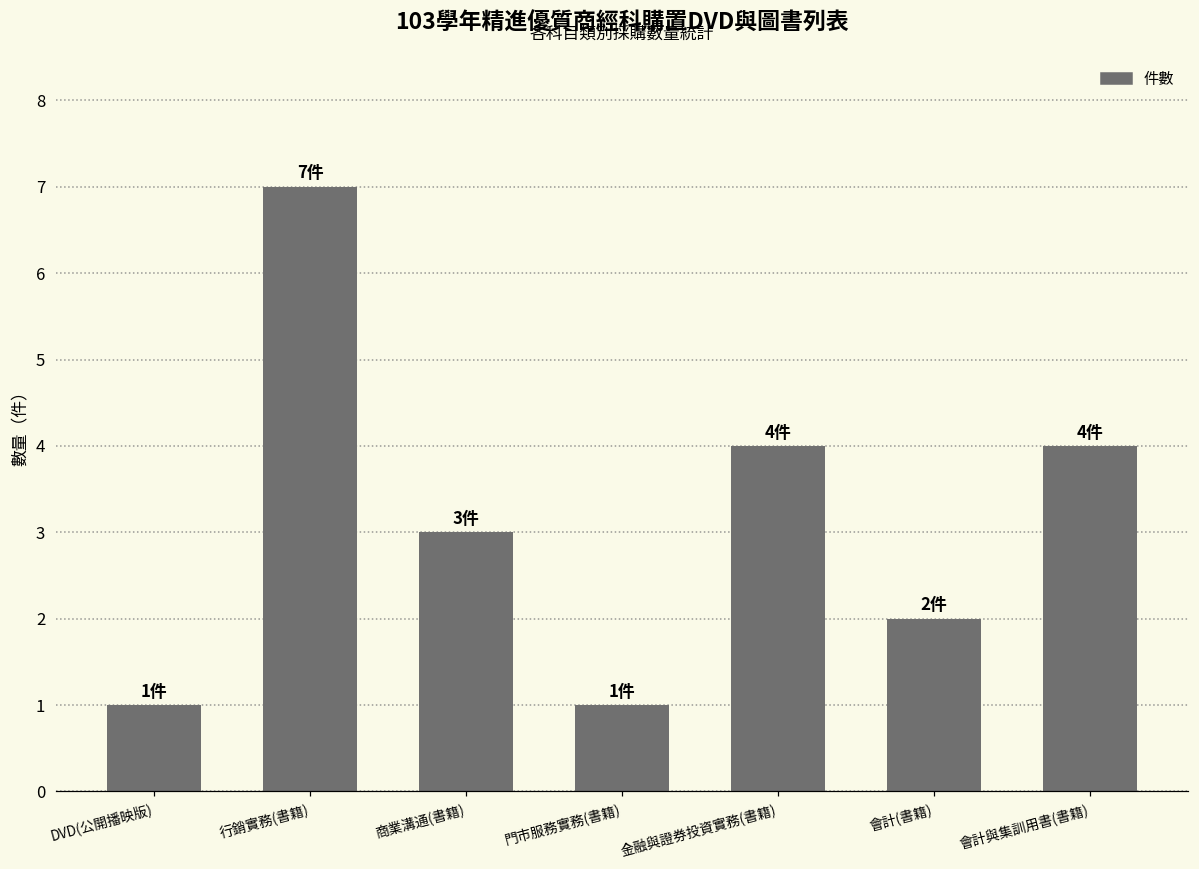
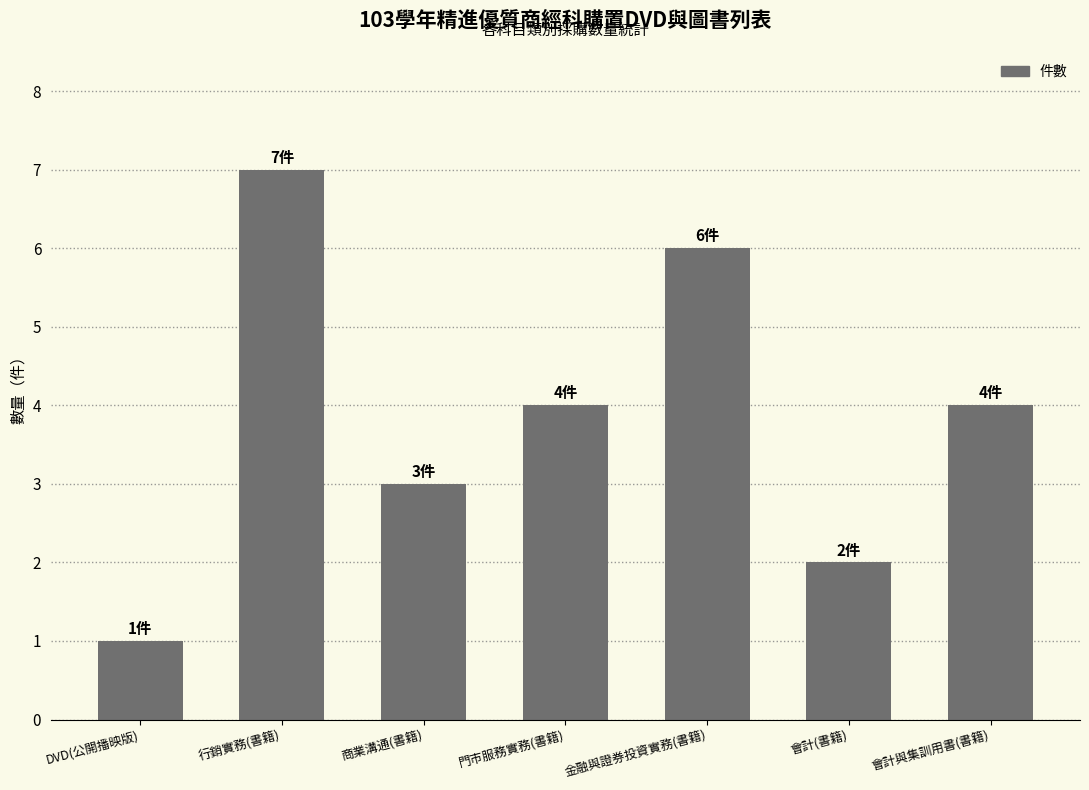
  {
    "DVD(公開播映版)": "1件",
    "行銷實務(書籍)": "7件",
    "商業溝通(書籍)": "3件",
-   "門市服務實務(書籍)": "1件",
-   "金融與證券投資實務(書籍)": "4件",
+   "門市服務實務(書籍)": "4件",
+   "金融與證券投資實務(書籍)": "6件",
    "會計(書籍)": "2件",
    "會計與集訓用書(書籍)": "4件"
  }
